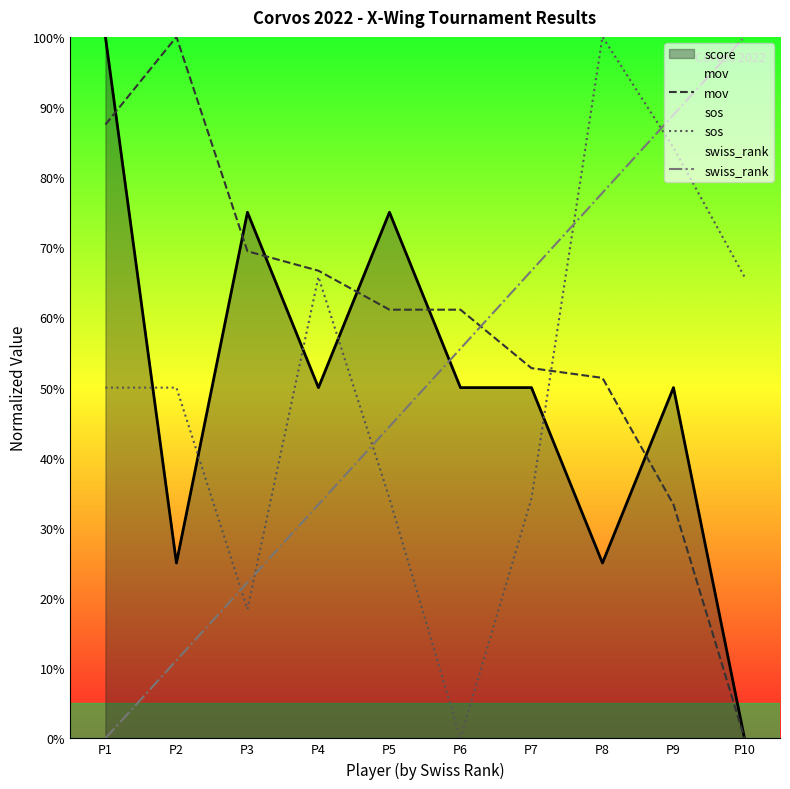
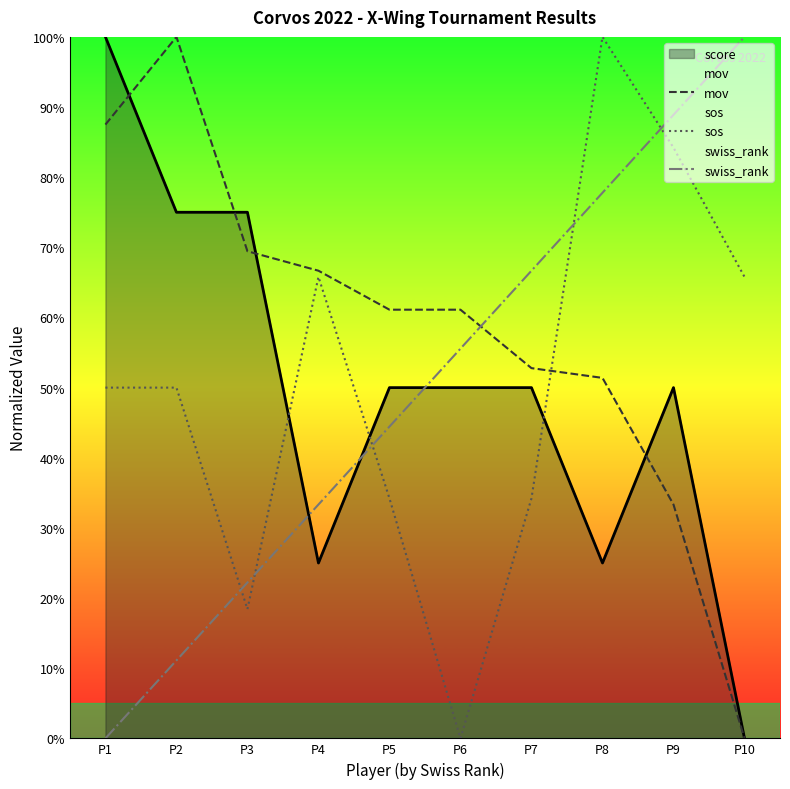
  {
    "score": {
      "P1": "100%",
-     "P2": "25%",
+     "P2": "75%",
      "P3": "75%",
-     "P4": "50%",
-     "P5": "75%",
+     "P4": "25%",
+     "P5": "50%",
      "P6": "50%",
      "P7": "50%",
      "P8": "25%",
      "P9": "50%"
    }
  }
